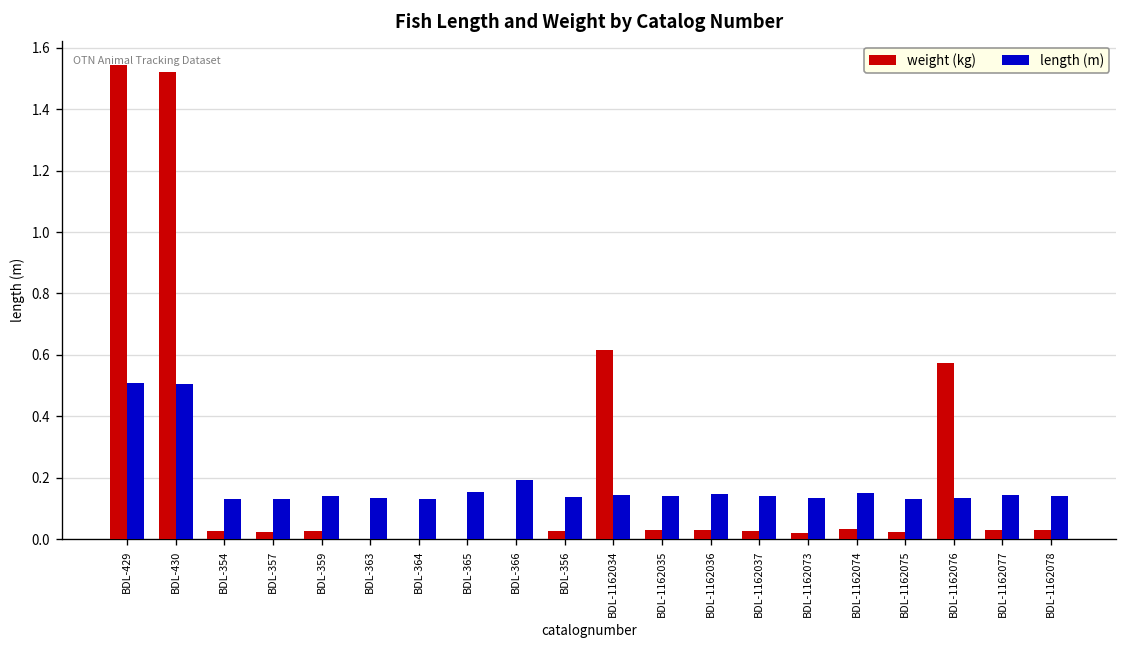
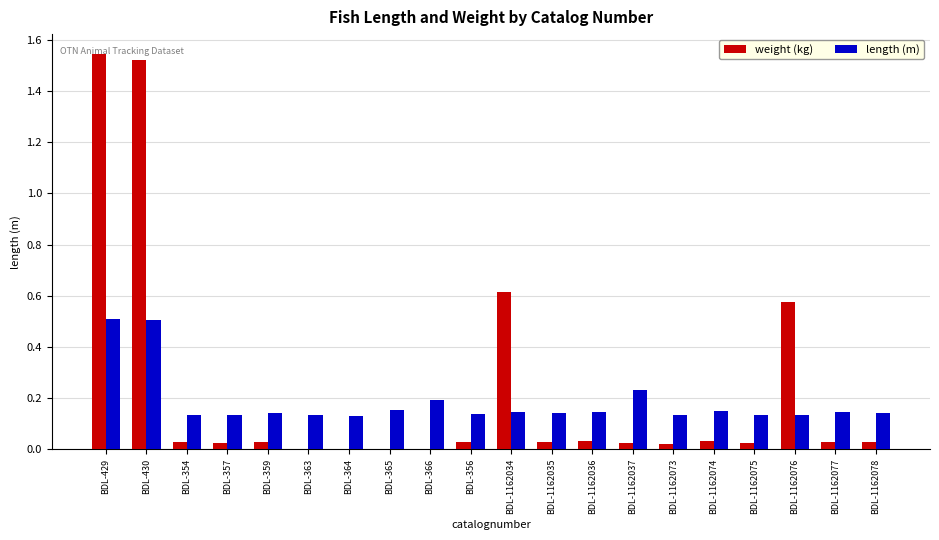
  {
    "weight (kg)": {
      "BDL-429": 1.55,
      "BDL-430": 1.52,
      "BDL-354": 0.03,
      "BDL-357": 0.02,
      "BDL-359": 0.03,
      "BDL-363": 0.00,
      "BDL-364": 0.00,
      "BDL-365": 0.00,
      "BDL-366": 0.00,
      "BDL-356": 0.03,
      "BDL-1162034": 0.62,
      "BDL-1162035": 0.03,
      "BDL-1162036": 0.03,
      "BDL-1162037": 0.03,
      "BDL-1162073": 0.02,
      "BDL-1162074": 0.03,
      "BDL-1162075": 0.02,
      "BDL-1162076": 0.57,
      "BDL-1162077": 0.03,
      "BDL-1162078": 0.03
    },
    "length (m)": {
      "BDL-429": 0.51,
      "BDL-430": 0.51,
      "BDL-354": 0.13,
      "BDL-357": 0.13,
      "BDL-359": 0.14,
      "BDL-363": 0.14,
      "BDL-364": 0.13,
      "BDL-365": 0.15,
      "BDL-366": 0.19,
      "BDL-356": 0.14,
      "BDL-1162034": 0.15,
      "BDL-1162035": 0.14,
      "BDL-1162036": 0.15,
-     "BDL-1162037": 0.14,
+     "BDL-1162037": 0.23,
      "BDL-1162073": 0.13,
      "BDL-1162074": 0.15,
      "BDL-1162075": 0.13,
      "BDL-1162076": 0.13,
      "BDL-1162077": 0.15,
      "BDL-1162078": 0.14
    }
  }
